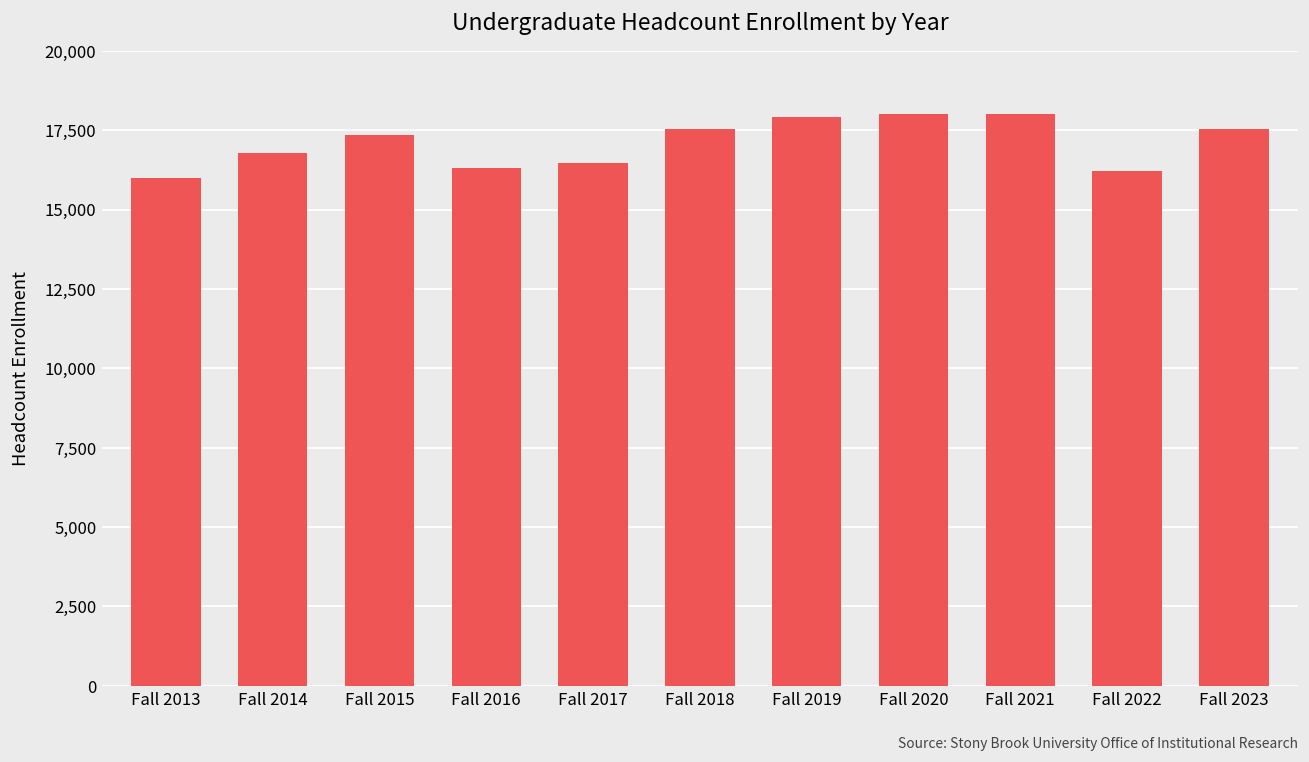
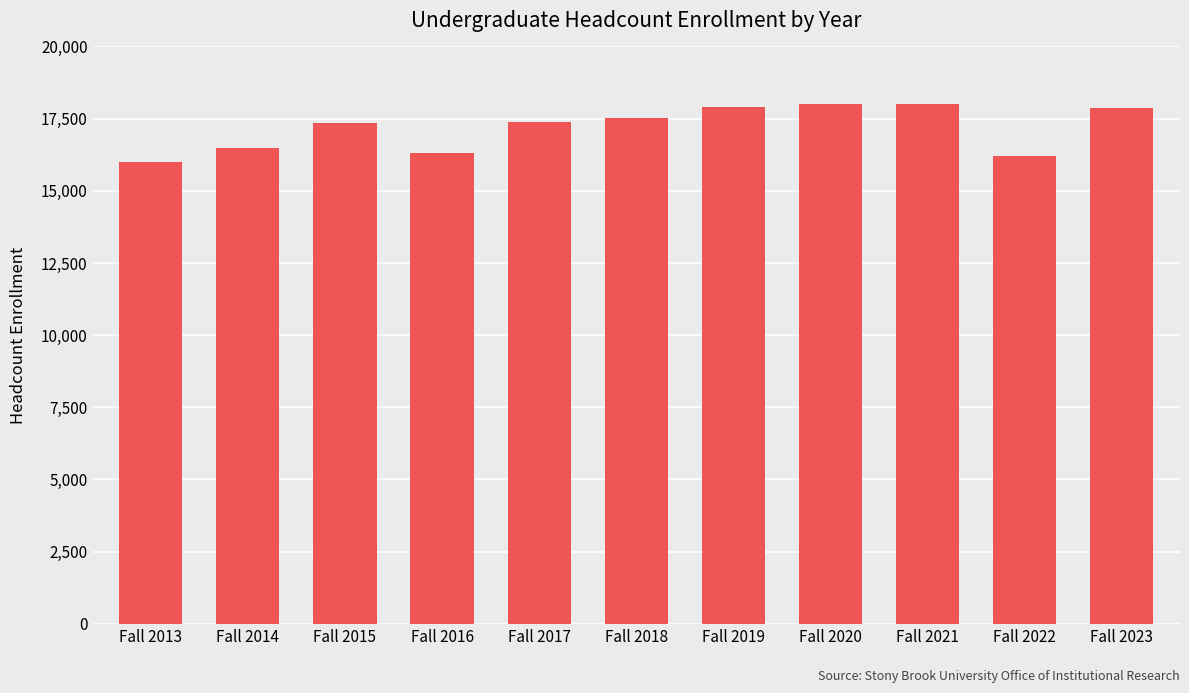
  {
    "Fall 2013": "16,000",
-   "Fall 2014": "16,800",
+   "Fall 2014": "16,500",
    "Fall 2015": "17,300",
    "Fall 2016": "16,300",
-   "Fall 2017": "16,500",
+   "Fall 2017": "17,400",
    "Fall 2018": "17,500",
    "Fall 2019": "17,900",
    "Fall 2020": "18,000",
    "Fall 2021": "18,000",
    "Fall 2022": "16,200",
-   "Fall 2023": "17,500"
+   "Fall 2023": "17,900"
  }
